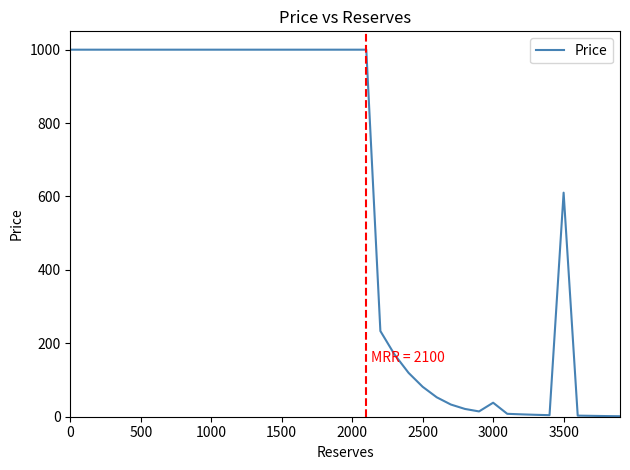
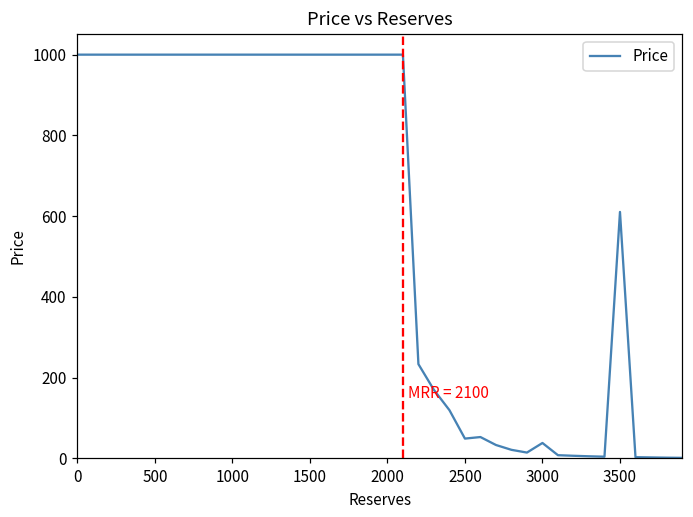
  {
    "0": 1000,
    "500": 1000,
    "1000": 1000,
    "1500": 1000,
    "2000": 1000,
-   "2500": 80,
+   "2500": 50,
    "3000": 40,
    "3500": 610
  }
